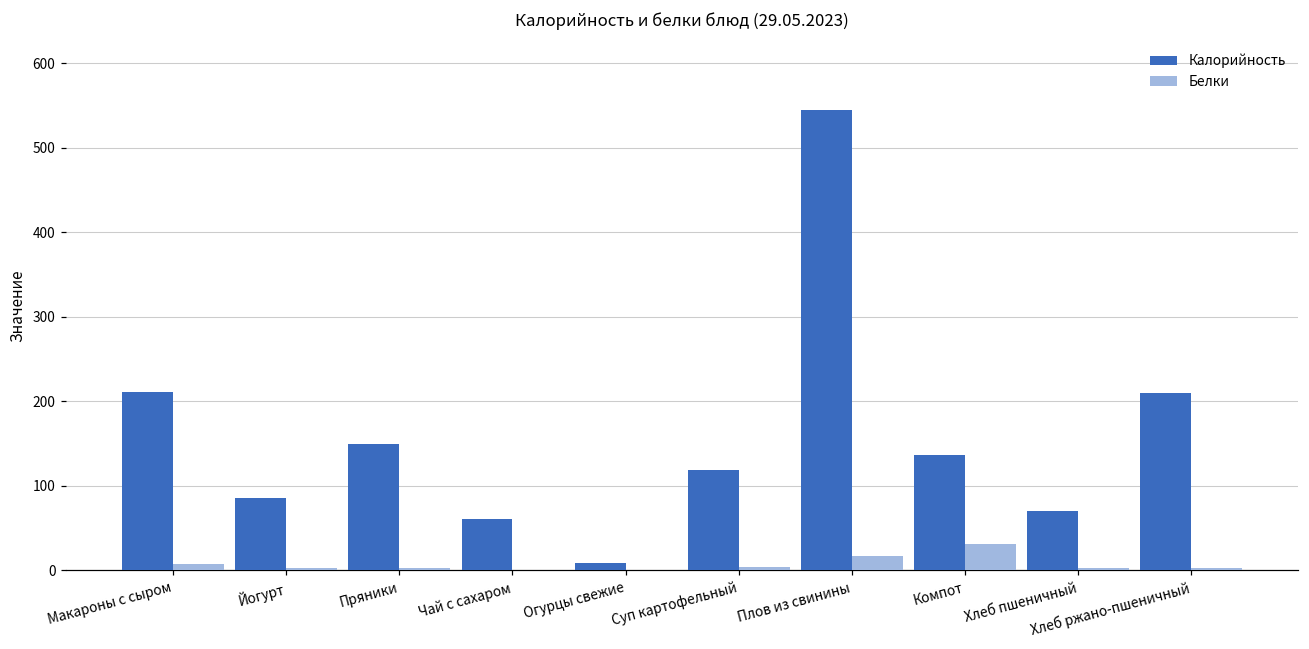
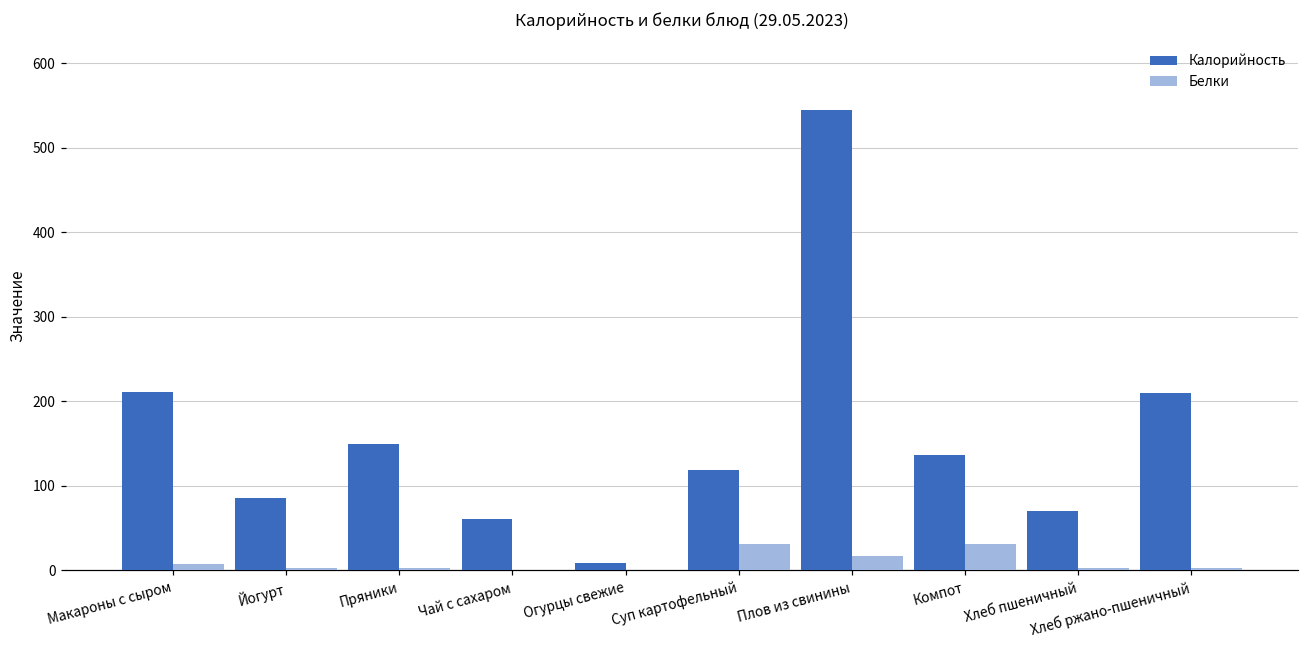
  {
    "Калорийность": {
      "Макароны с сыром": 210,
      "Йогурт": 90,
      "Пряники": 150,
      "Чай с сахаром": 60,
      "Огурцы свежие": 10,
      "Суп картофельный": 120,
      "Плов из свинины": 540,
      "Компот": 140,
      "Хлеб пшеничный": 70,
      "Хлеб ржано-пшеничный": 210
    },
    "Белки": {
      "Макароны с сыром": 10,
-     "Суп картофельный": 0,
+     "Суп картофельный": 30,
      "Плов из свинины": 20,
      "Компот": 30
    }
  }
